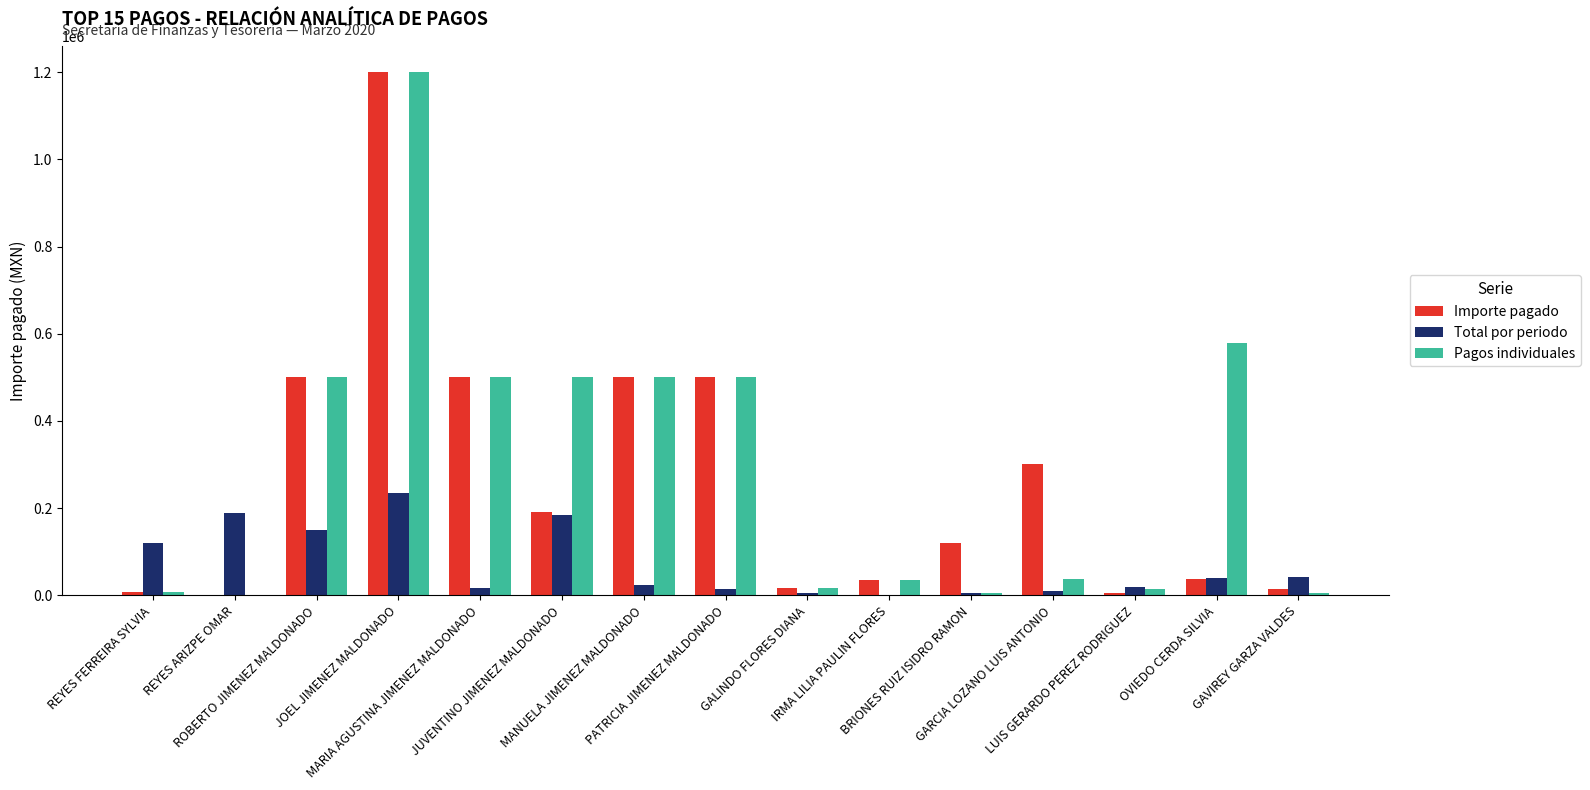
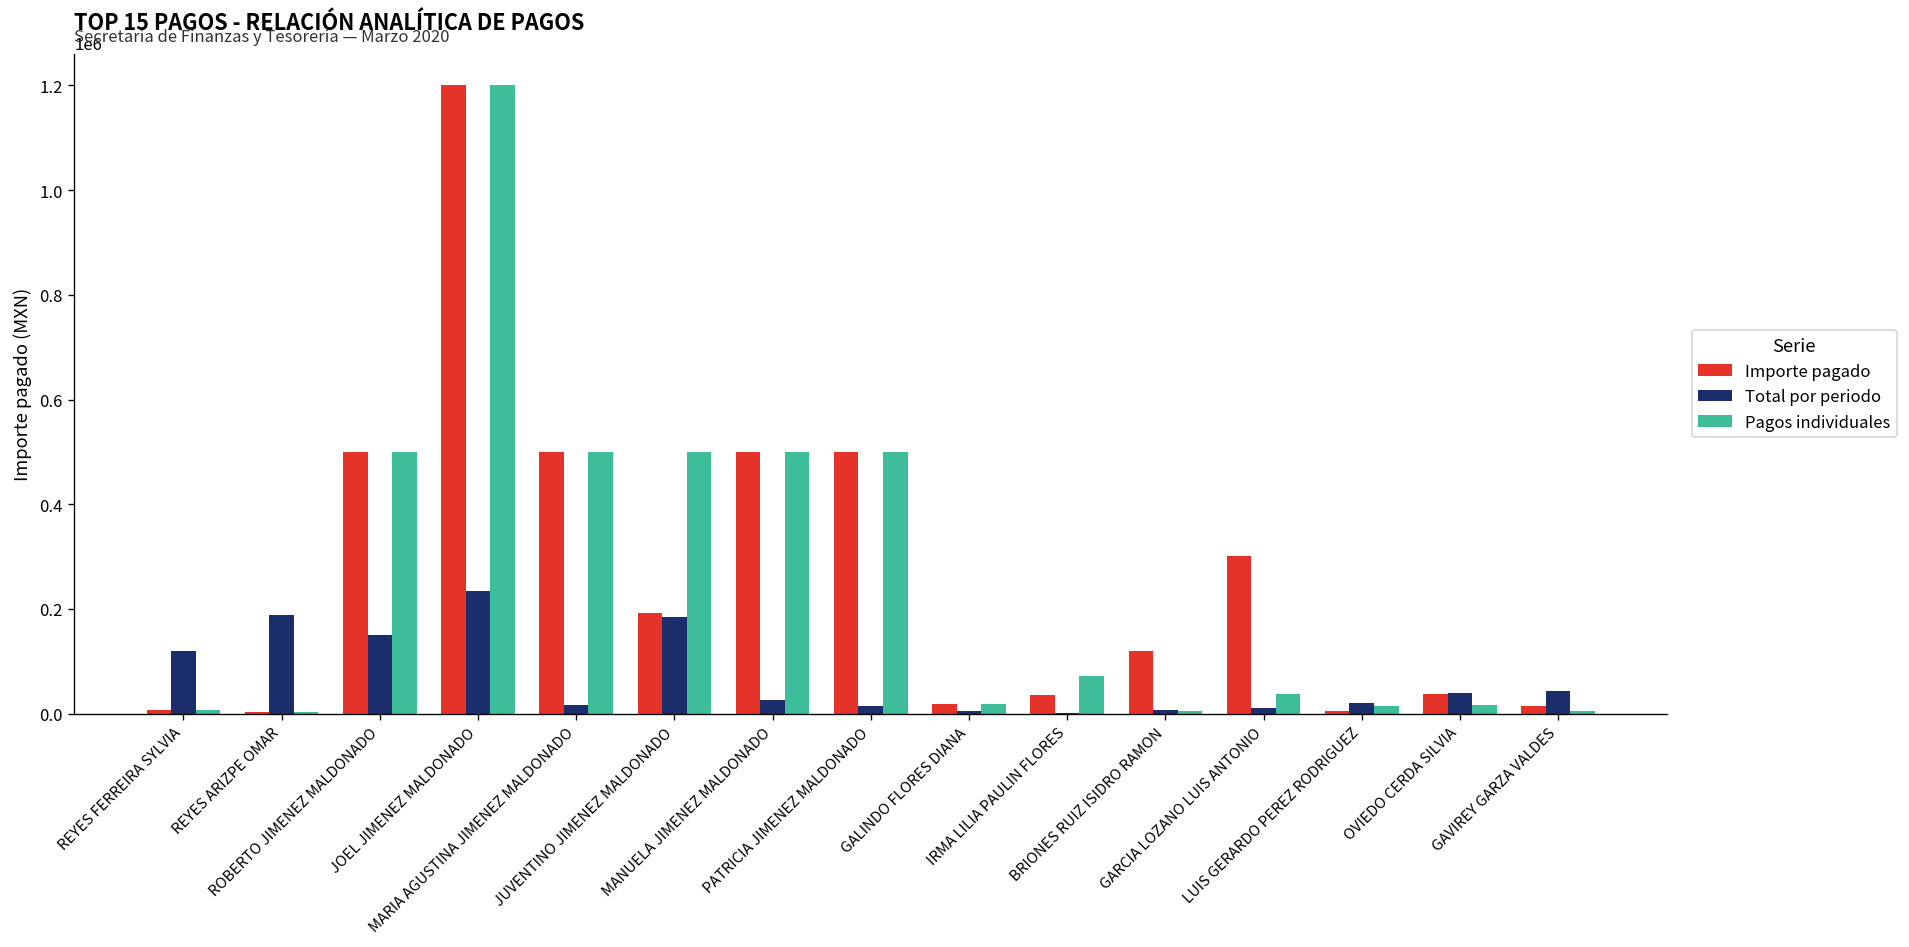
  {
    "Importe pagado": {
      "REYES FERREIRA SYLVIA": 10000,
      "ROBERTO JIMENEZ MALDONADO": 500000,
      "JOEL JIMENEZ MALDONADO": 1200000,
      "MARIA AGUSTINA JIMENEZ MALDONADO": 500000,
      "JUVENTINO JIMENEZ MALDONADO": 190000,
      "MANUELA JIMENEZ MALDONADO": 500000,
      "PATRICIA JIMENEZ MALDONADO": 500000,
      "GALINDO FLORES DIANA": 20000,
      "IRMA LILIA PAULIN FLORES": 30000,
      "BRIONES RUIZ ISIDRO RAMON": 120000,
      "GARCIA LOZANO LUIS ANTONIO": 300000,
      "OVIEDO CERDA SILVIA": 40000,
      "GAVIREY GARZA VALDES": 20000
    },
    "Total por periodo": {
      "REYES FERREIRA SYLVIA": 120000,
      "REYES ARIZPE OMAR": 190000,
      "ROBERTO JIMENEZ MALDONADO": 150000,
      "JOEL JIMENEZ MALDONADO": 240000,
      "MARIA AGUSTINA JIMENEZ MALDONADO": 20000,
      "JUVENTINO JIMENEZ MALDONADO": 180000,
      "MANUELA JIMENEZ MALDONADO": 30000,
      "PATRICIA JIMENEZ MALDONADO": 20000,
      "BRIONES RUIZ ISIDRO RAMON": 10000,
      "GARCIA LOZANO LUIS ANTONIO": 10000,
      "LUIS GERARDO PEREZ RODRIGUEZ": 20000,
      "OVIEDO CERDA SILVIA": 40000,
      "GAVIREY GARZA VALDES": 40000
    },
    "Pagos individuales": {
      "REYES FERREIRA SYLVIA": 10000,
      "ROBERTO JIMENEZ MALDONADO": 500000,
      "JOEL JIMENEZ MALDONADO": 1200000,
      "MARIA AGUSTINA JIMENEZ MALDONADO": 500000,
      "JUVENTINO JIMENEZ MALDONADO": 500000,
      "MANUELA JIMENEZ MALDONADO": 500000,
      "PATRICIA JIMENEZ MALDONADO": 500000,
      "GALINDO FLORES DIANA": 20000,
-     "IRMA LILIA PAULIN FLORES": 30000,
+     "IRMA LILIA PAULIN FLORES": 70000,
      "GARCIA LOZANO LUIS ANTONIO": 40000,
      "LUIS GERARDO PEREZ RODRIGUEZ": 20000,
-     "OVIEDO CERDA SILVIA": 580000
+     "OVIEDO CERDA SILVIA": 20000
    }
  }
